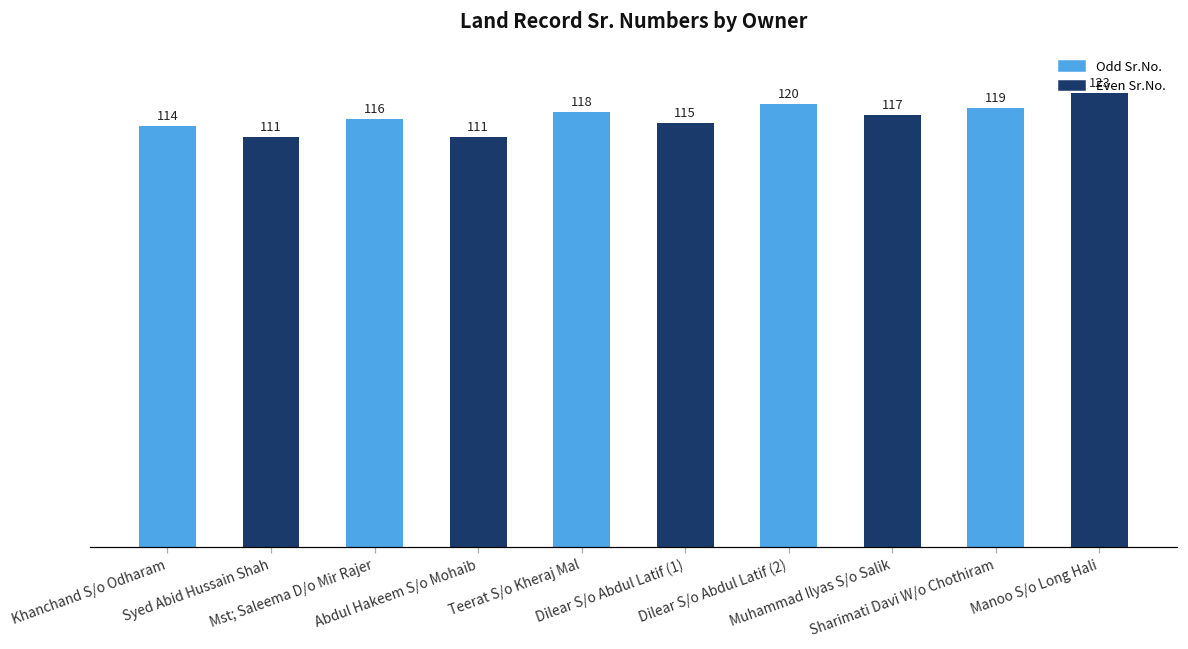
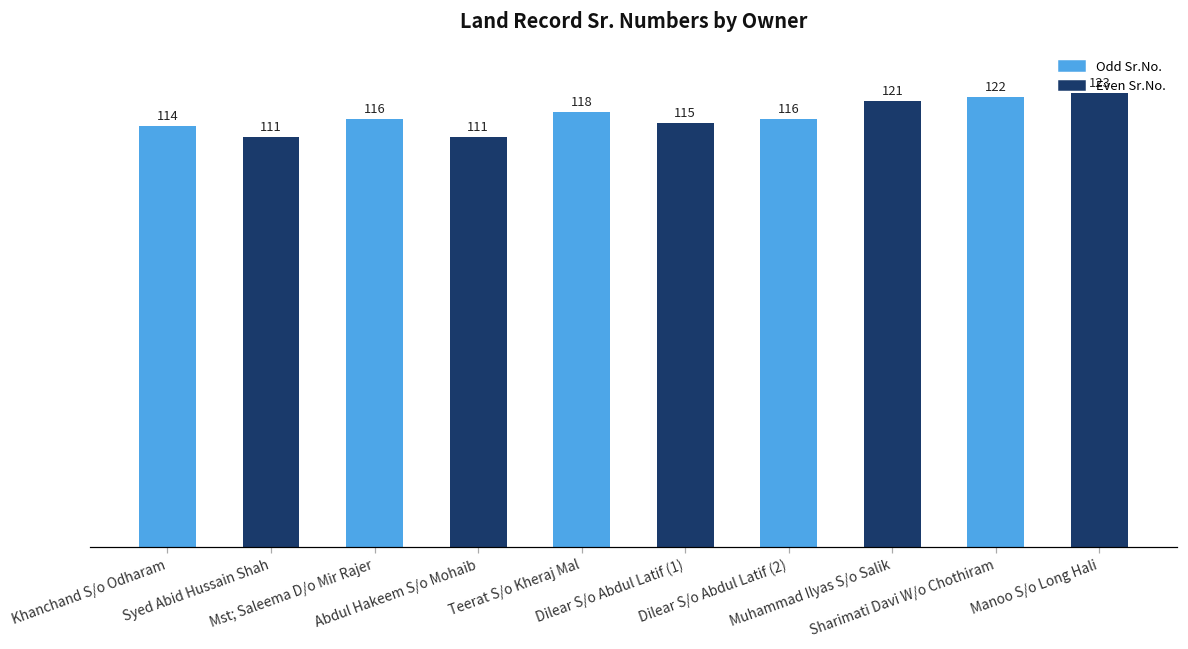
  {
    "Khanchand S/o Odharam": 114,
    "Syed Abid Hussain Shah": 111,
    "Mst; Saleema D/o Mir Rajer": 116,
    "Abdul Hakeem S/o Mohaib": 111,
    "Teerat S/o Kheraj Mal": 118,
    "Dilear S/o Abdul Latif (1)": 115,
-   "Dilear S/o Abdul Latif (2)": 120,
-   "Muhammad Ilyas S/o Salik": 117,
-   "Sharimati Davi W/o Chothiram": 119,
+   "Dilear S/o Abdul Latif (2)": 116,
+   "Muhammad Ilyas S/o Salik": 121,
+   "Sharimati Davi W/o Chothiram": 122,
    "Manoo S/o Long Hali": 123
  }
